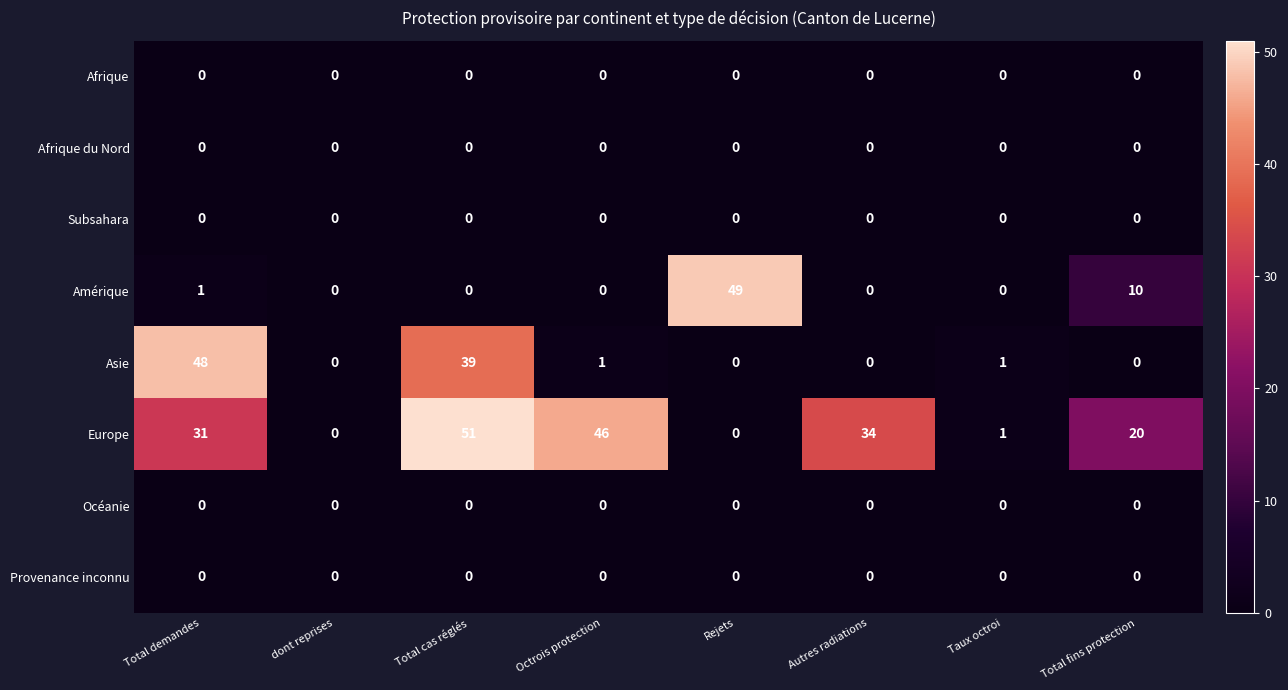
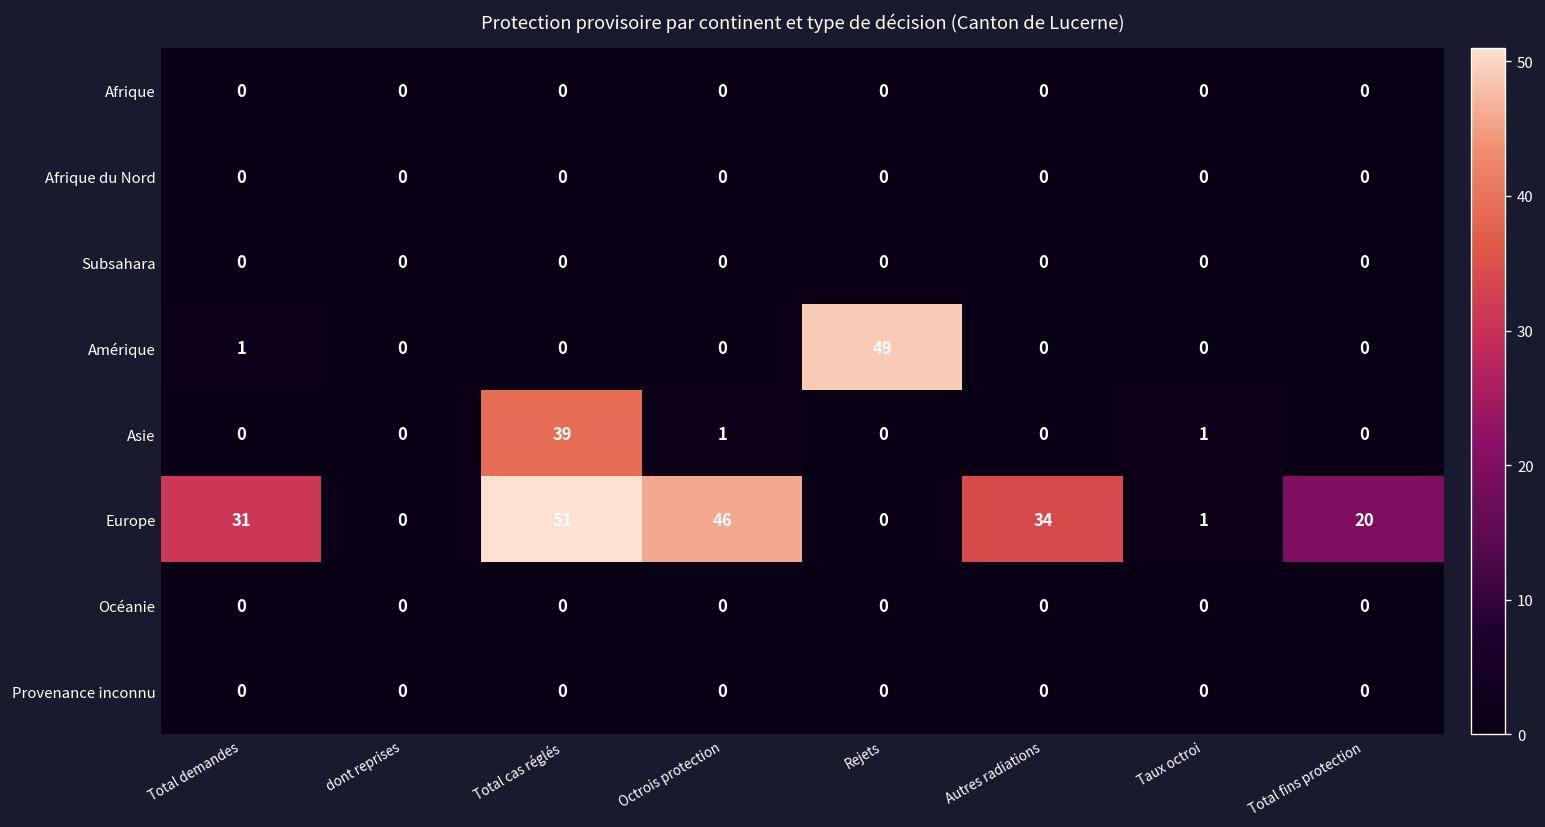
  {
    "Afrique": {
      "Total demandes": 0,
      "dont reprises": 0,
      "Total cas réglés": 0,
      "Octrois protection": 0,
      "Rejets": 0,
      "Autres radiations": 0,
      "Taux octroi": 0,
      "Total fins protection": 0
    },
    "Afrique du Nord": {
      "Total demandes": 0,
      "dont reprises": 0,
      "Total cas réglés": 0,
      "Octrois protection": 0,
      "Rejets": 0,
      "Autres radiations": 0,
      "Taux octroi": 0,
      "Total fins protection": 0
    },
    "Subsahara": {
      "Total demandes": 0,
      "dont reprises": 0,
      "Total cas réglés": 0,
      "Octrois protection": 0,
      "Rejets": 0,
      "Autres radiations": 0,
      "Taux octroi": 0,
      "Total fins protection": 0
    },
    "Amérique": {
      "Total demandes": 1,
      "dont reprises": 0,
      "Total cas réglés": 0,
      "Octrois protection": 0,
      "Rejets": 49,
      "Autres radiations": 0,
      "Taux octroi": 0,
-     "Total fins protection": 10
+     "Total fins protection": 0
    },
    "Asie": {
-     "Total demandes": 48,
+     "Total demandes": 0,
      "dont reprises": 0,
      "Total cas réglés": 39,
      "Octrois protection": 1,
      "Rejets": 0,
      "Autres radiations": 0,
      "Taux octroi": 1,
      "Total fins protection": 0
    },
    "Europe": {
      "Total demandes": 31,
      "dont reprises": 0,
      "Octrois protection": 46,
      "Rejets": 0,
      "Autres radiations": 34,
      "Taux octroi": 1,
      "Total fins protection": 20
    },
    "Océanie": {
      "Total demandes": 0,
      "dont reprises": 0,
      "Total cas réglés": 0,
      "Octrois protection": 0,
      "Rejets": 0,
      "Autres radiations": 0,
      "Taux octroi": 0,
      "Total fins protection": 0
    },
    "Provenance inconnu": {
      "Total demandes": 0,
      "dont reprises": 0,
      "Total cas réglés": 0,
      "Octrois protection": 0,
      "Rejets": 0,
      "Autres radiations": 0,
      "Taux octroi": 0,
      "Total fins protection": 0
    }
  }
